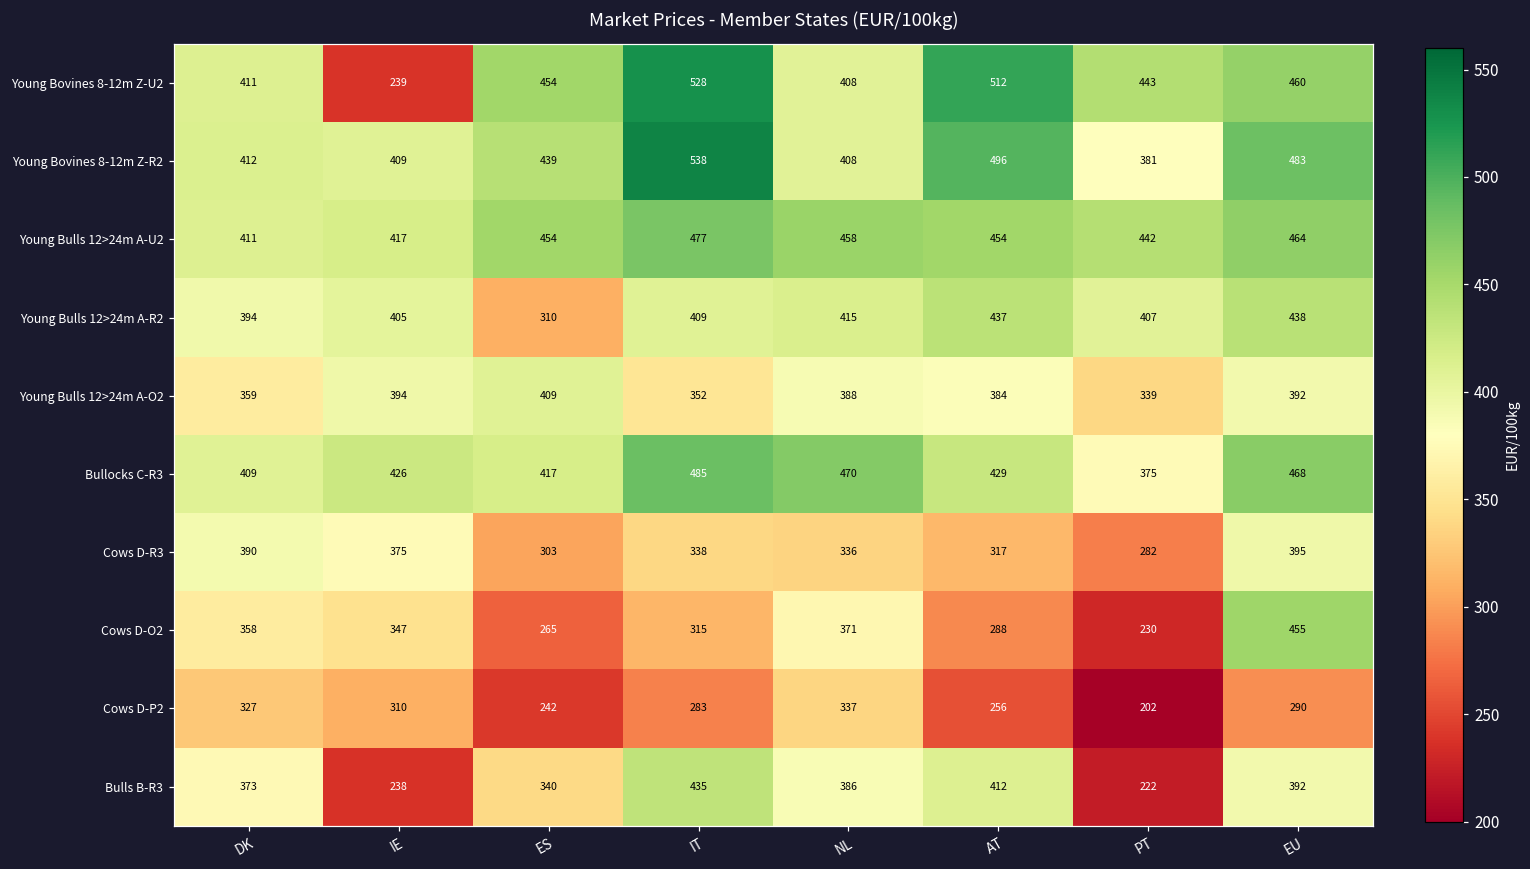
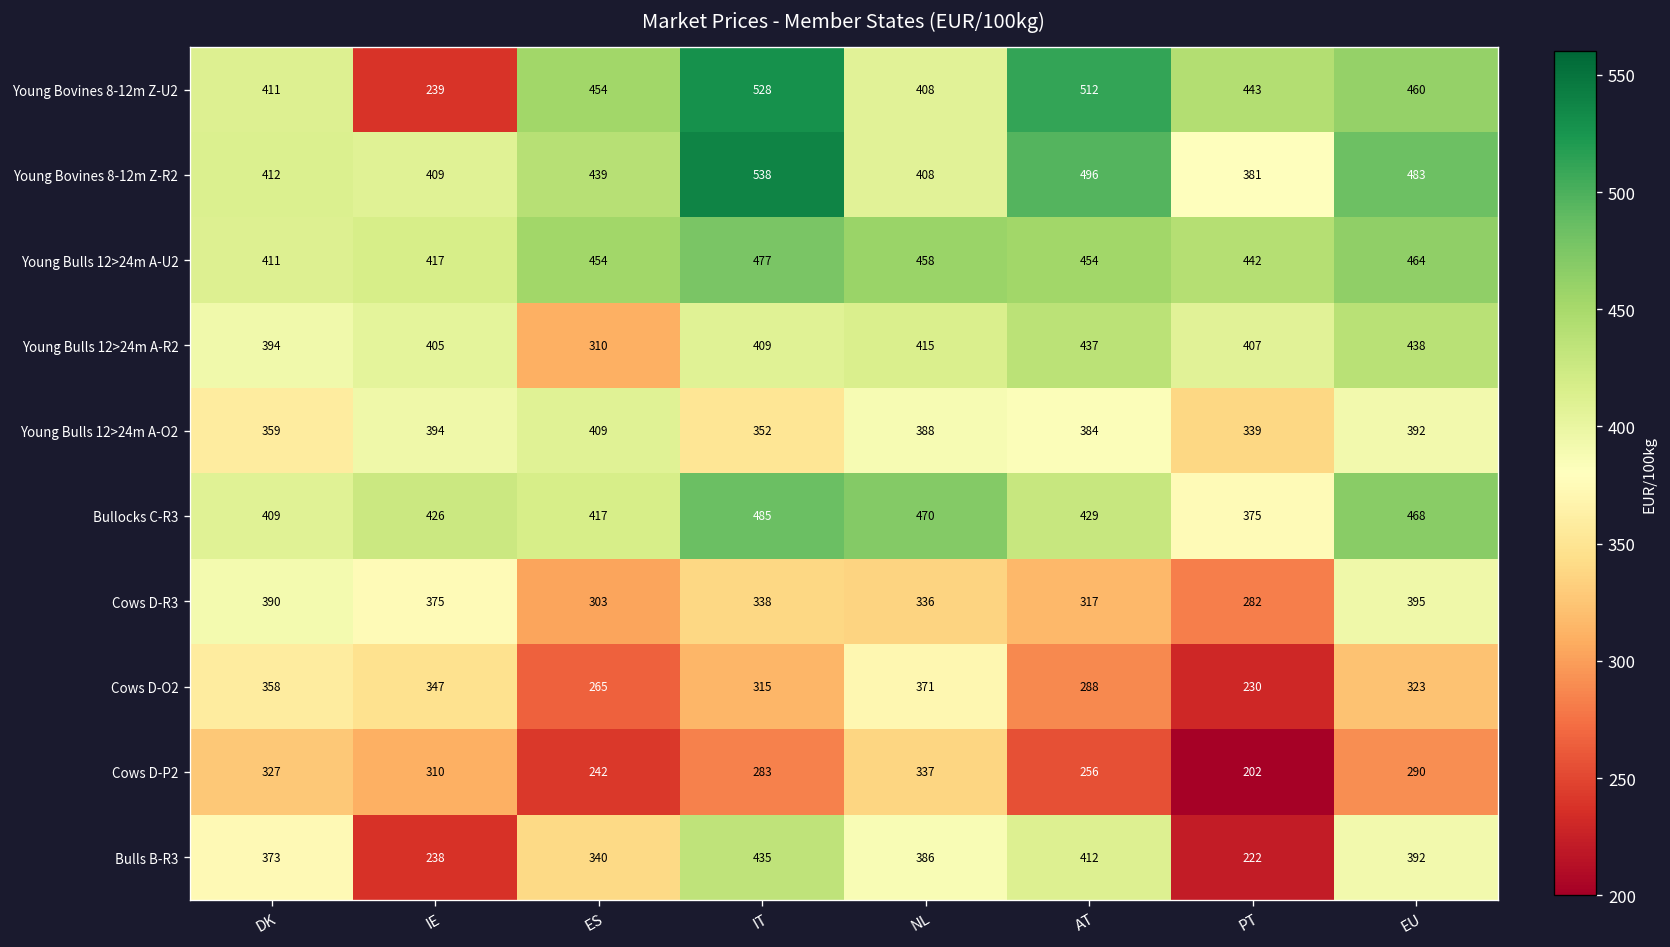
  {
    "Young Bovines 8-12m Z-U2": {
      "DK": 411,
      "IE": 239,
      "ES": 454,
      "IT": 528,
      "NL": 408,
      "AT": 512,
      "PT": 443,
      "EU": 460
    },
    "Young Bovines 8-12m Z-R2": {
      "DK": 412,
      "IE": 409,
      "ES": 439,
      "IT": 538,
      "NL": 408,
      "AT": 496,
      "PT": 381,
      "EU": 483
    },
    "Young Bulls 12>24m A-U2": {
      "DK": 411,
      "IE": 417,
      "ES": 454,
      "IT": 477,
      "NL": 458,
      "AT": 454,
      "PT": 442,
      "EU": 464
    },
    "Young Bulls 12>24m A-R2": {
      "DK": 394,
      "IE": 405,
      "ES": 310,
      "IT": 409,
      "NL": 415,
      "AT": 437,
      "PT": 407,
      "EU": 438
    },
    "Young Bulls 12>24m A-O2": {
      "DK": 359,
      "IE": 394,
      "ES": 409,
      "IT": 352,
      "NL": 388,
      "AT": 384,
      "PT": 339,
      "EU": 392
    },
    "Bullocks C-R3": {
      "DK": 409,
      "IE": 426,
      "ES": 417,
      "IT": 485,
      "NL": 470,
      "AT": 429,
      "PT": 375,
      "EU": 468
    },
    "Cows D-R3": {
      "DK": 390,
      "IE": 375,
      "ES": 303,
      "IT": 338,
      "NL": 336,
      "AT": 317,
      "PT": 282,
      "EU": 395
    },
    "Cows D-O2": {
      "DK": 358,
      "IE": 347,
      "ES": 265,
      "IT": 315,
      "NL": 371,
      "AT": 288,
      "PT": 230,
-     "EU": 455
+     "EU": 323
    },
    "Cows D-P2": {
      "DK": 327,
      "IE": 310,
      "ES": 242,
      "IT": 283,
      "NL": 337,
      "AT": 256,
      "PT": 202,
      "EU": 290
    },
    "Bulls B-R3": {
      "DK": 373,
      "IE": 238,
      "ES": 340,
      "IT": 435,
      "NL": 386,
      "AT": 412,
      "PT": 222,
      "EU": 392
    }
  }
